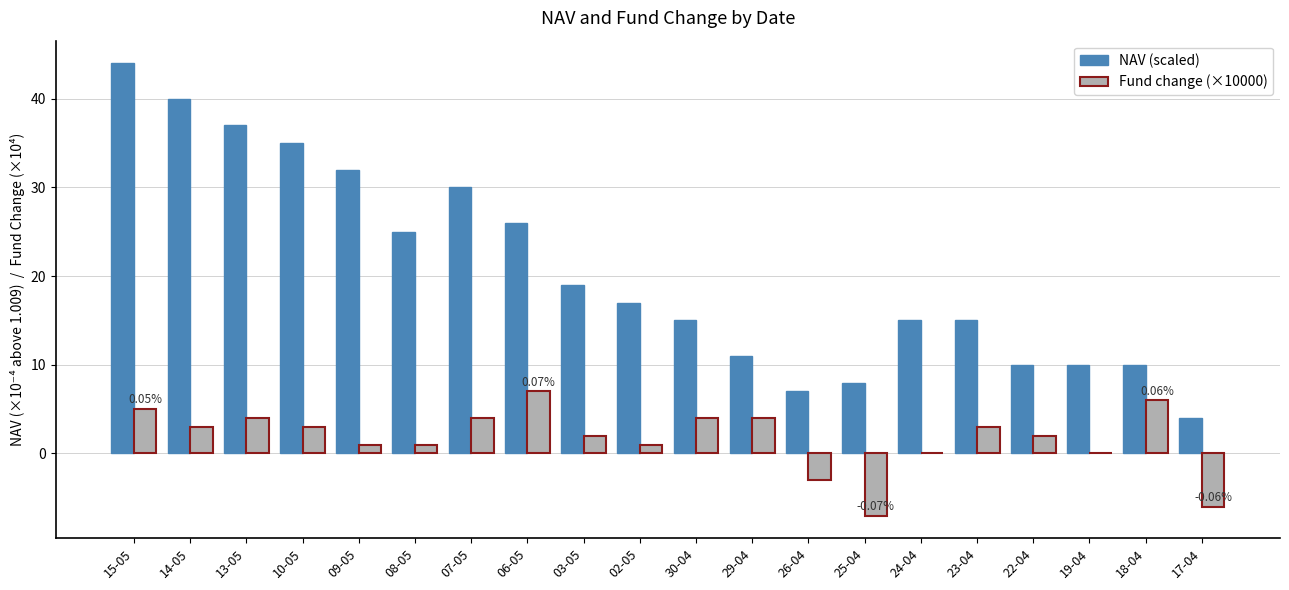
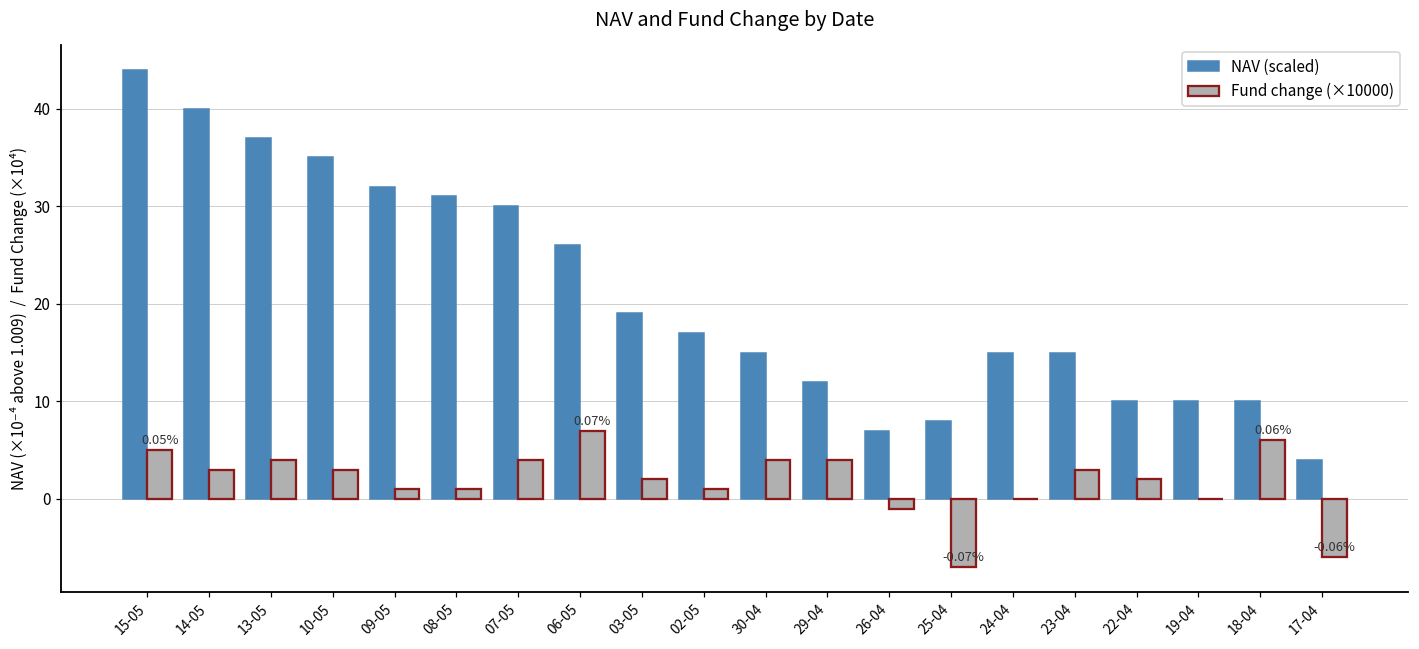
  {
    "NAV (scaled)": {
      "15-05": 44,
      "14-05": 40,
      "13-05": 37,
      "10-05": 35,
      "09-05": 32,
-     "08-05": 25,
+     "08-05": 31,
      "07-05": 30,
      "06-05": 26,
      "03-05": 19,
      "02-05": 17,
      "30-04": 15,
-     "29-04": 11,
+     "29-04": 12,
      "26-04": 7,
      "25-04": 8,
      "24-04": 15,
      "23-04": 15,
      "22-04": 10,
      "19-04": 10,
      "18-04": 10,
      "17-04": 4
    },
    "Fund change (×10000)": {
      "14-05": 3,
      "13-05": 4,
      "10-05": 3,
      "09-05": 1,
      "08-05": 1,
      "07-05": 4,
      "03-05": 2,
      "02-05": 1,
      "30-04": 4,
      "29-04": 4,
-     "26-04": -3,
+     "26-04": -1,
      "24-04": 0,
      "23-04": 3,
      "22-04": 2,
      "19-04": 0
    }
  }
